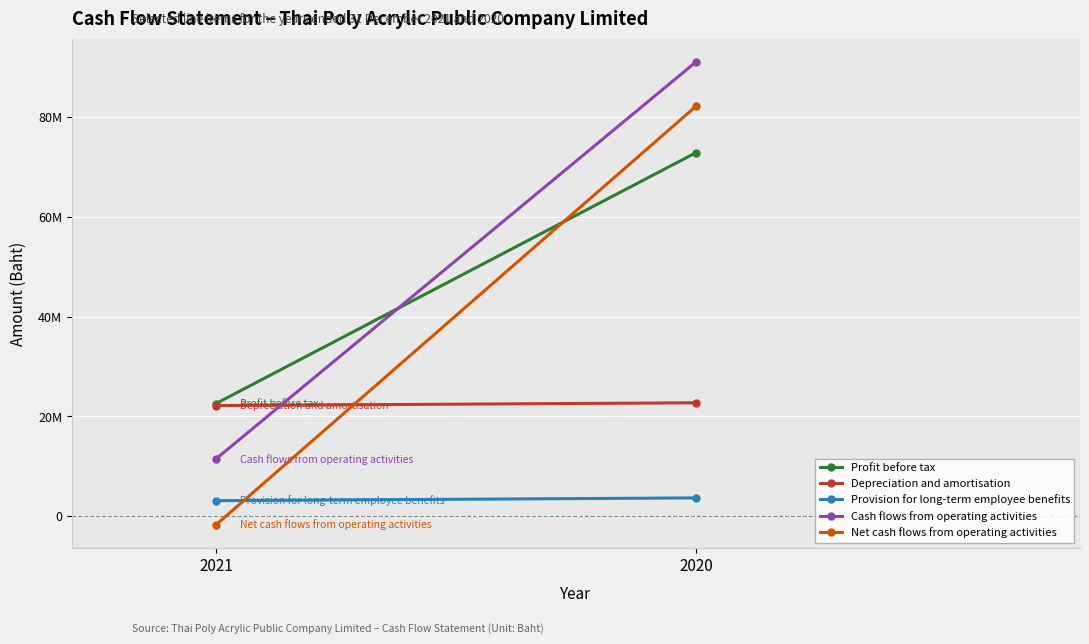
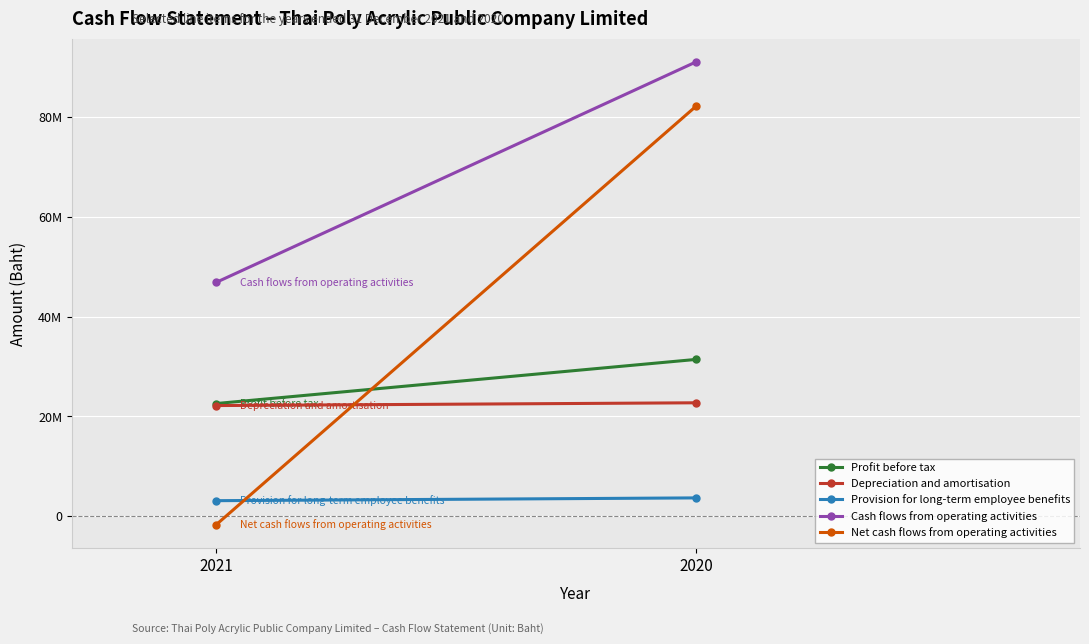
  {
    "Profit before tax": {
-     "2020": 73000000
+     "2020": 31000000
    },
    "Provision for long-term employee benefits": {
      "2021": 3000000,
      "2020": 4000000
    },
    "Cash flows from operating activities": {
-     "2021": 11000000,
+     "2021": 47000000,
      "2020": 91000000
    }
  }
